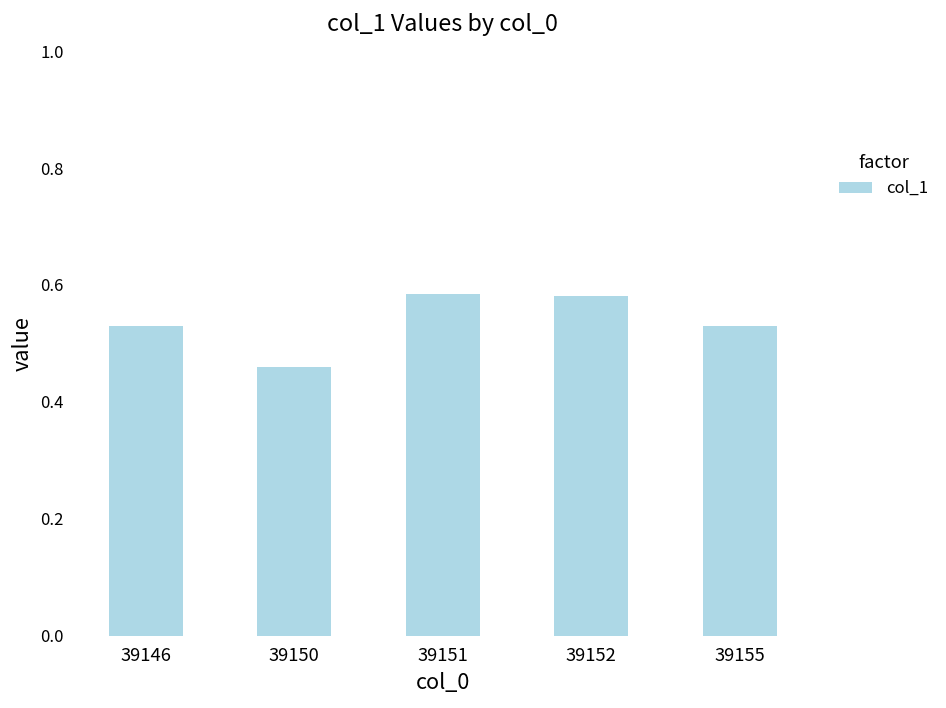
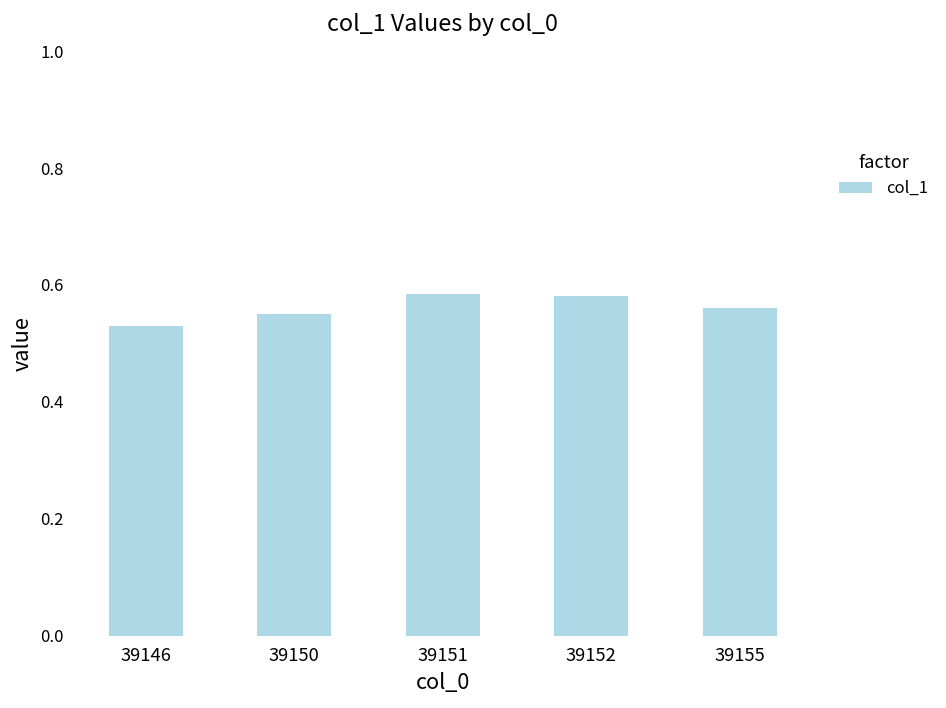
  {
    "39146": 0.53,
-   "39150": 0.46,
+   "39150": 0.55,
    "39151": 0.58,
    "39152": 0.58,
-   "39155": 0.53
+   "39155": 0.56
  }
